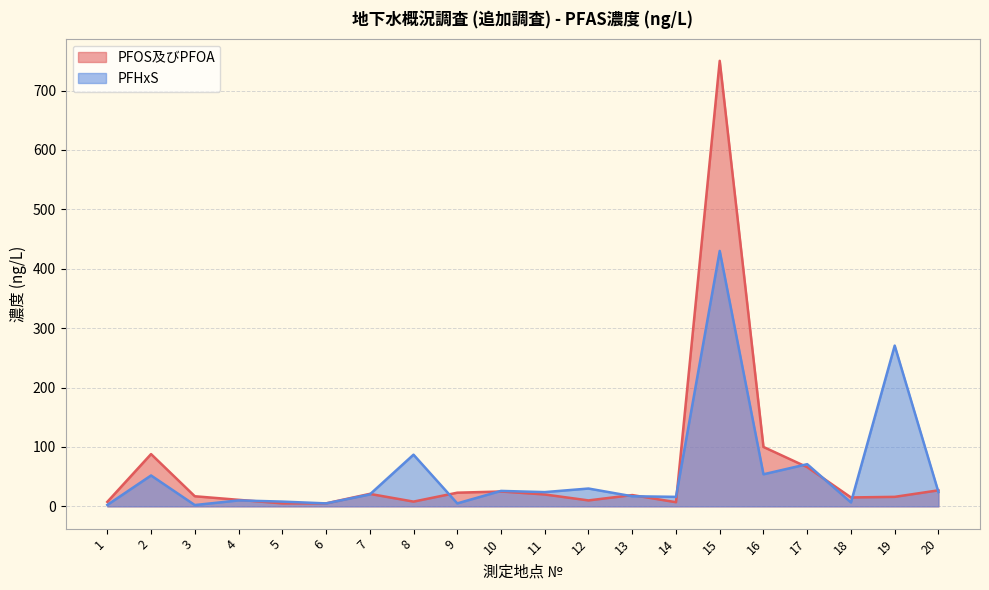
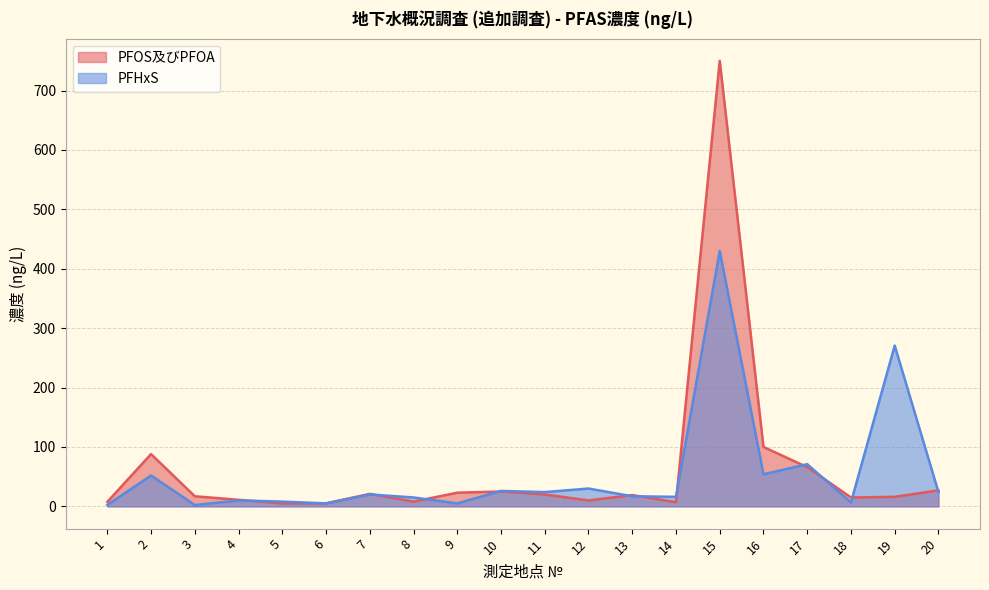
  {
    "PFOS及びPFOA": {
      "1": 10,
      "2": 90,
      "3": 20,
      "8": 10,
      "9": 20,
      "12": 10,
      "14": 10,
      "15": 750,
      "16": 100,
      "17": 70,
      "18": 20,
      "19": 20
    },
    "PFHxS": {
      "1": 0,
      "2": 50,
      "3": 0,
-     "8": 90,
+     "8": 20,
      "9": 10,
      "12": 30,
      "14": 20,
      "15": 430,
      "16": 50,
      "17": 70,
      "18": 10,
      "19": 270
    }
  }
